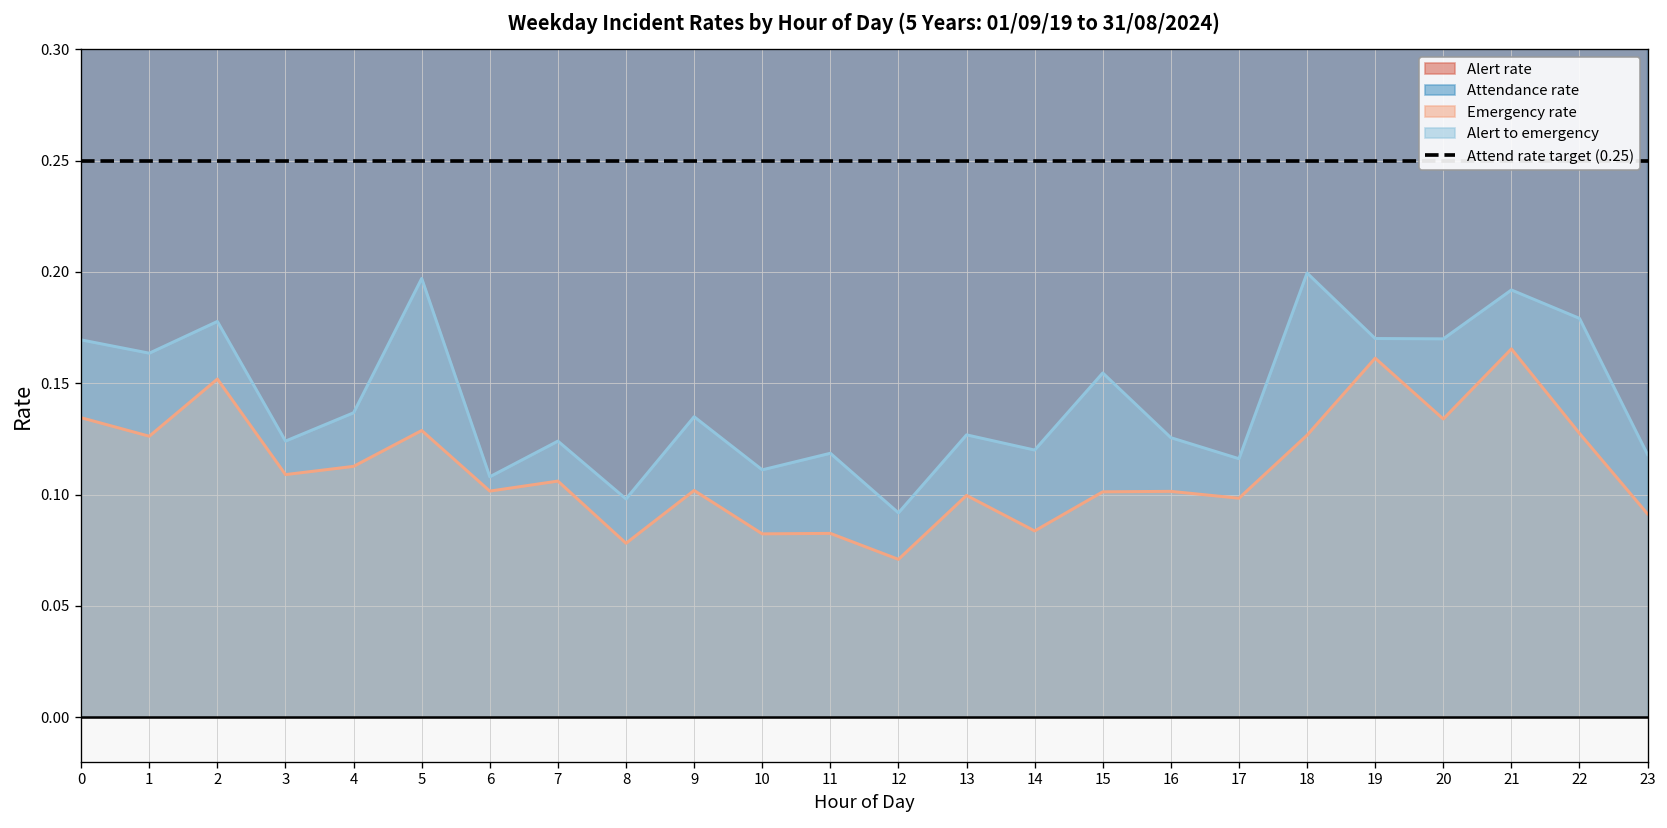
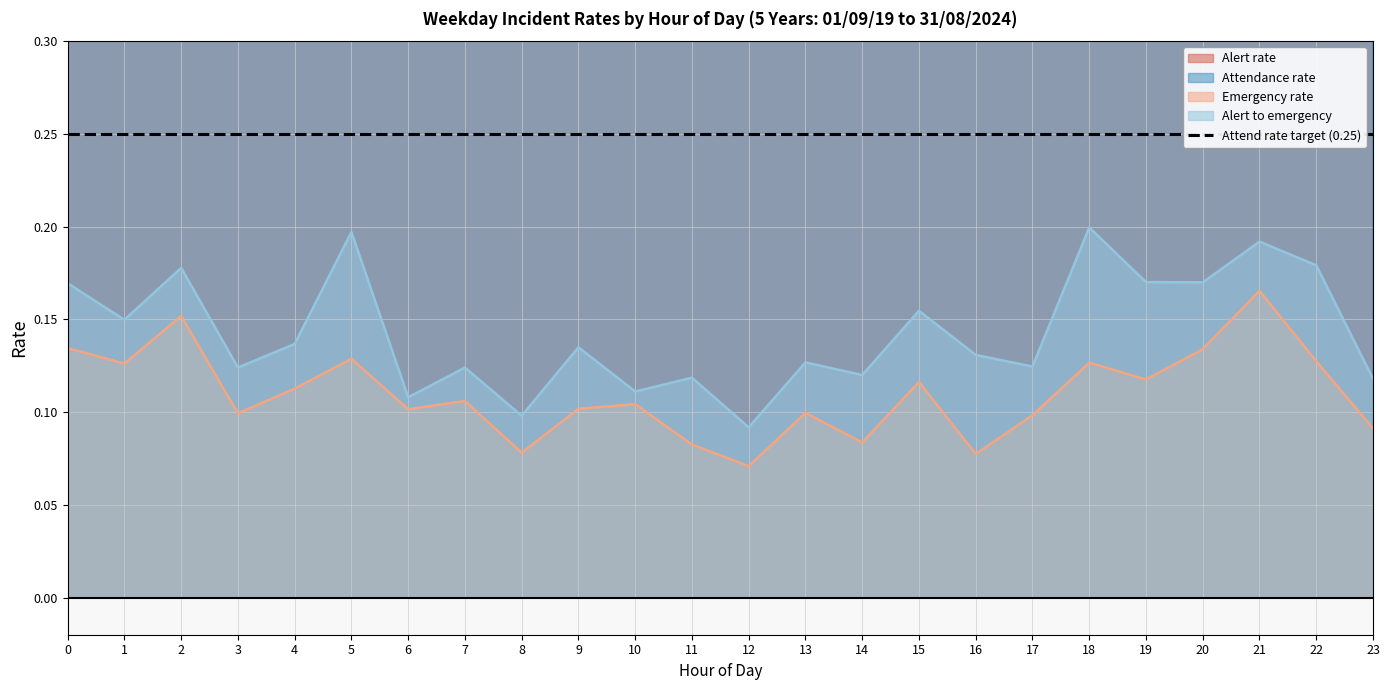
  {
    "Emergency rate": {
      "0": 0.135,
      "1": 0.126,
      "2": 0.152,
-     "3": 0.109,
+     "3": 0.099,
      "4": 0.113,
      "5": 0.129,
      "6": 0.102,
      "7": 0.106,
      "8": 0.078,
      "9": 0.102,
-     "10": 0.082,
+     "10": 0.104,
      "11": 0.083,
      "12": 0.071,
      "13": 0.100,
      "14": 0.084,
-     "15": 0.101,
-     "16": 0.101,
+     "15": 0.116,
+     "16": 0.077,
      "17": 0.098,
      "18": 0.127,
-     "19": 0.161,
+     "19": 0.118,
      "20": 0.134,
      "21": 0.165,
      "22": 0.127,
      "23": 0.091
    },
    "Alert to emergency": {
      "0": 0.169,
-     "1": 0.164,
+     "1": 0.150,
      "2": 0.178,
      "3": 0.124,
      "4": 0.137,
      "5": 0.197,
      "6": 0.108,
      "7": 0.124,
      "8": 0.098,
      "9": 0.135,
      "10": 0.111,
      "11": 0.119,
      "12": 0.092,
      "13": 0.127,
      "14": 0.120,
      "15": 0.155,
-     "16": 0.126,
-     "17": 0.116,
+     "16": 0.131,
+     "17": 0.125,
      "18": 0.200,
      "19": 0.170,
      "20": 0.170,
      "21": 0.192,
      "22": 0.179,
      "23": 0.118
    }
  }
